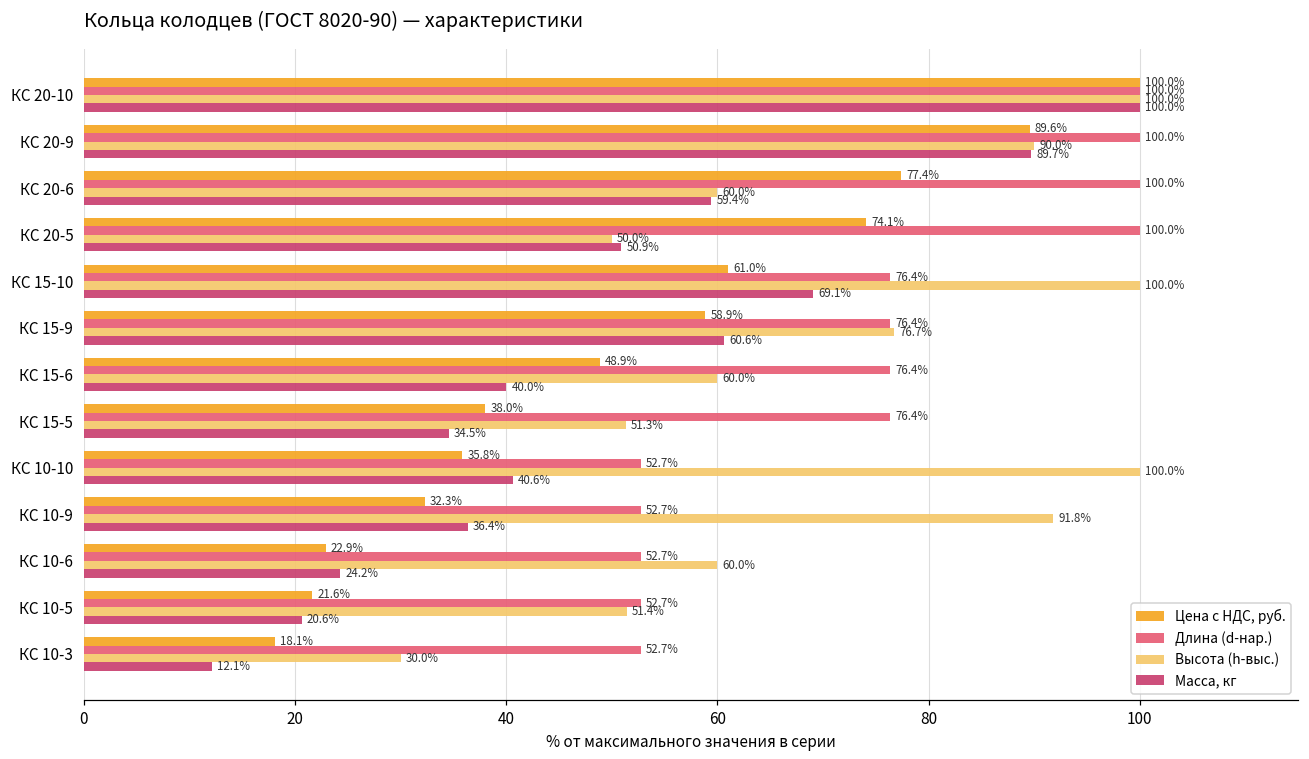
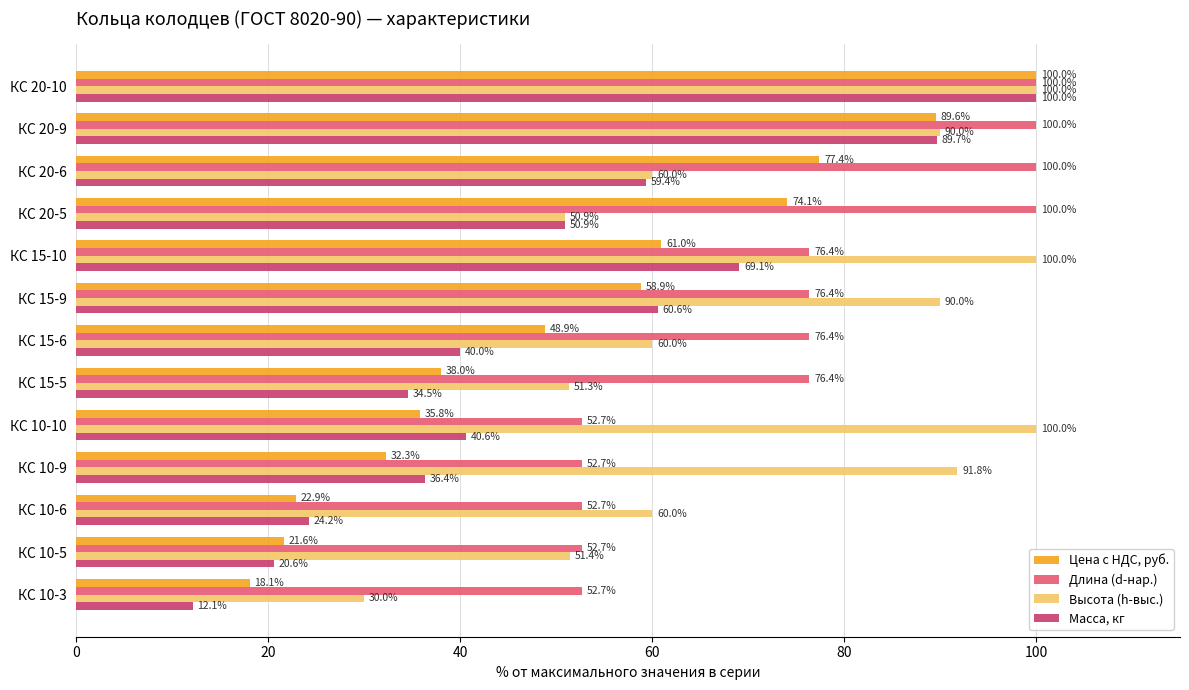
  {
    "Цена с НДС, руб.": {
      "КС 20-9": "89.6%",
      "КС 20-6": "77.4%",
      "КС 20-5": "74.1%",
      "КС 15-10": "61.0%",
      "КС 15-9": "58.9%",
      "КС 15-6": "48.9%",
      "КС 15-5": "38.0%",
      "КС 10-10": "35.8%",
      "КС 10-9": "32.3%",
      "КС 10-6": "22.9%",
      "КС 10-5": "21.6%",
      "КС 10-3": "18.1%"
    },
    "Высота (h-выс.)": {
-     "КС 20-5": "50.0%",
+     "КС 20-5": "50.9%",
      "КС 15-10": "100.0%",
-     "КС 15-9": "76.7%",
+     "КС 15-9": "90.0%",
      "КС 15-6": "60.0%",
      "КС 15-5": "51.3%",
      "КС 10-10": "100.0%",
      "КС 10-9": "91.8%",
      "КС 10-6": "60.0%",
      "КС 10-5": "51.4%",
      "КС 10-3": "30.0%"
    }
  }
